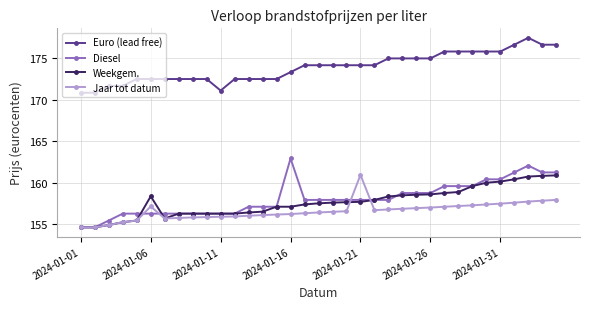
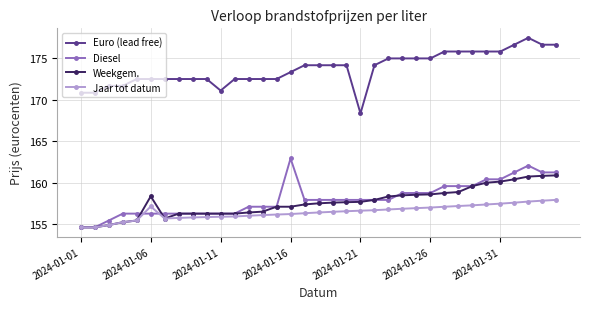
  {
    "Euro (lead free)": {
      "2024-01-11": 171,
      "2024-01-16": 173,
-     "2024-01-21": 174,
+     "2024-01-21": 168,
      "2024-01-26": 175,
      "2024-01-31": 176
    },
    "Diesel": {
      "2024-01-06": 156,
      "2024-01-16": 163
    },
    "Weekgem.": {
      "2024-01-06": 158,
      "2024-01-16": 157
    },
    "Jaar tot datum": {
      "2024-01-06": 157,
      "2024-01-11": 156,
      "2024-01-16": 156,
-     "2024-01-21": 161,
+     "2024-01-21": 157,
      "2024-01-26": 157,
      "2024-01-31": 157
    }
  }
